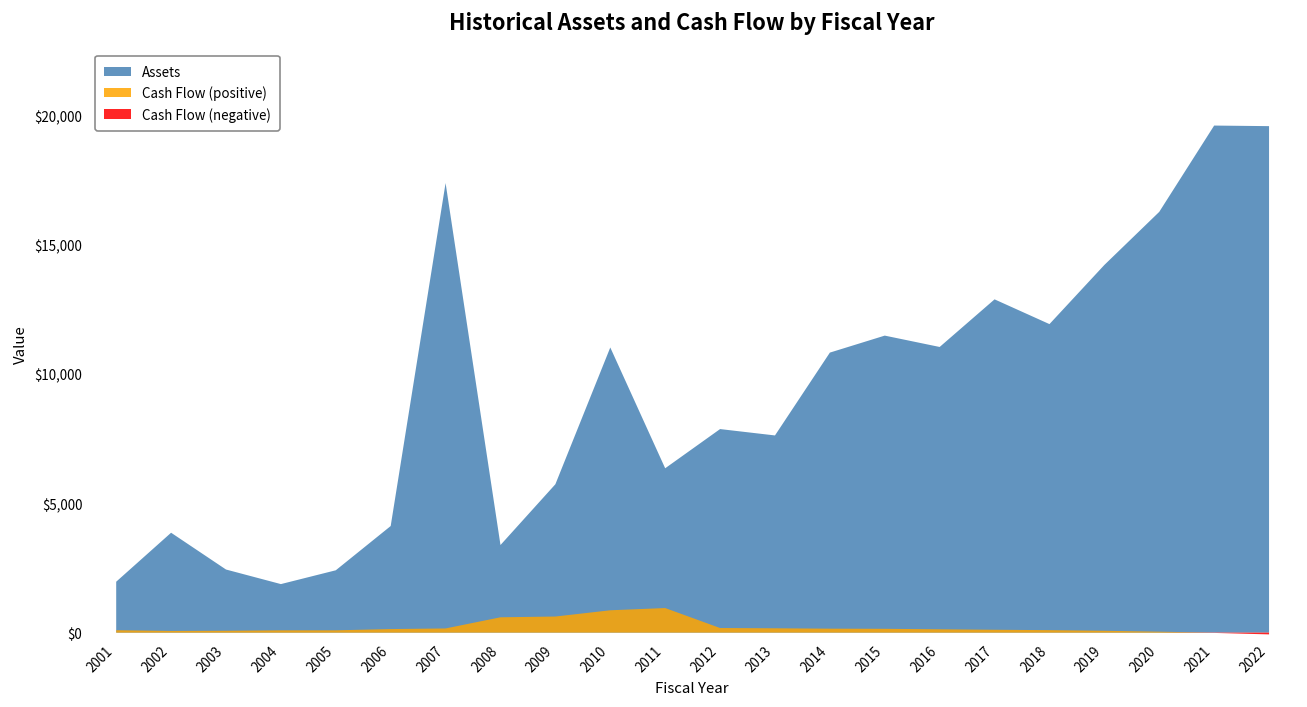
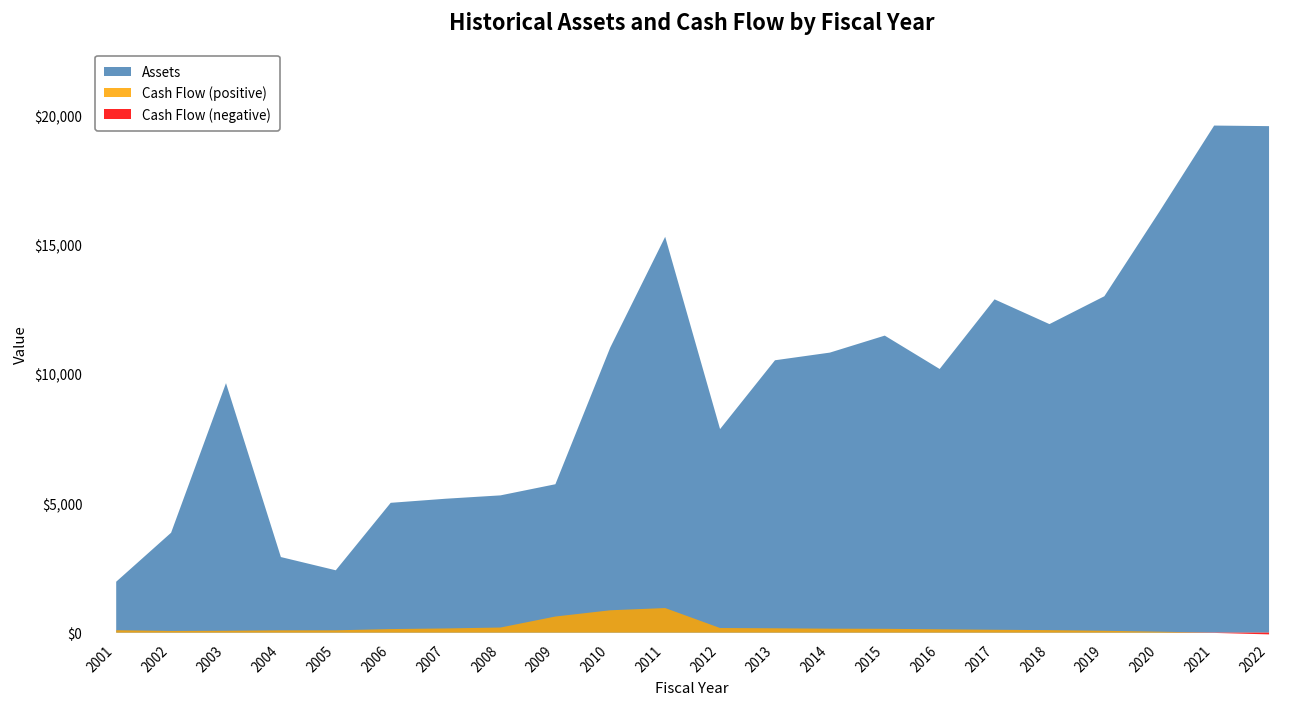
  {
    "Assets": {
      "2001": "$2,000",
      "2002": "$3,900",
-     "2003": "$2,400",
-     "2004": "$1,900",
+     "2003": "$9,700",
+     "2004": "$2,900",
      "2005": "$2,400",
-     "2006": "$4,100",
-     "2007": "$17,400",
-     "2008": "$3,400",
+     "2006": "$5,000",
+     "2007": "$5,200",
+     "2008": "$5,300",
      "2009": "$5,700",
      "2010": "$11,000",
-     "2011": "$6,400",
+     "2011": "$15,300",
      "2012": "$7,900",
-     "2013": "$7,600",
+     "2013": "$10,500",
      "2014": "$10,800",
      "2015": "$11,500",
-     "2016": "$11,100",
+     "2016": "$10,200",
      "2017": "$12,900",
      "2018": "$11,900",
-     "2019": "$14,200",
+     "2019": "$13,000",
      "2020": "$16,300",
      "2021": "$19,600",
      "2022": "$19,600"
    },
    "Cash Flow (positive)": {
      "2006": "$100",
      "2007": "$200",
-     "2008": "$600",
+     "2008": "$200",
      "2009": "$600",
      "2010": "$900",
      "2011": "$1,000",
      "2012": "$200",
      "2013": "$200",
      "2014": "$200",
      "2015": "$100",
      "2016": "$100"
    },
    "Cash Flow (negative)": {
      "2006": "$0",
      "2007": "$0",
      "2008": "$0",
      "2009": "$0",
      "2010": "$0",
      "2011": "$0",
      "2012": "$0",
      "2013": "$0",
      "2014": "$0",
      "2015": "$0",
      "2016": "$0"
    }
  }
